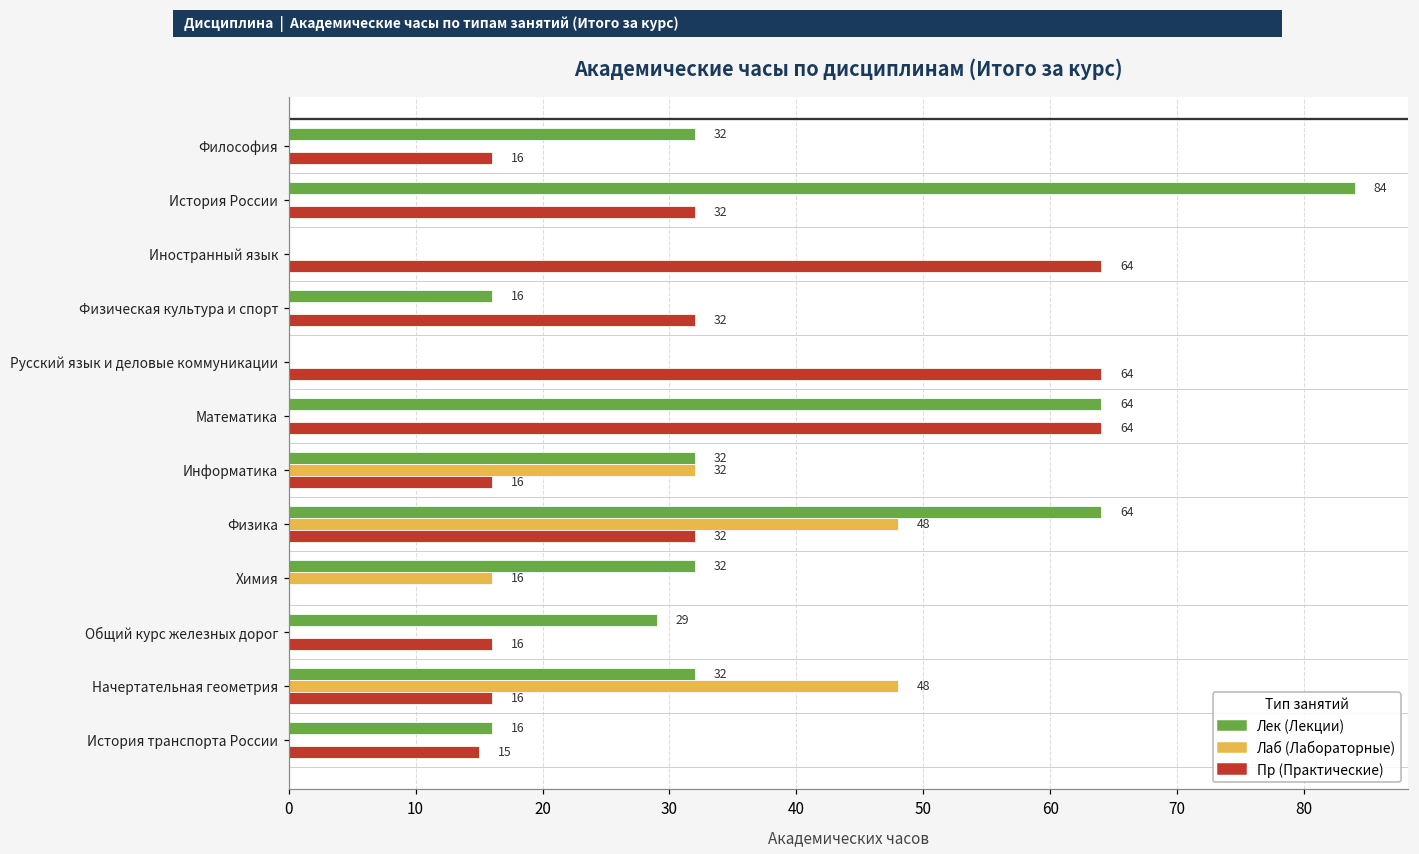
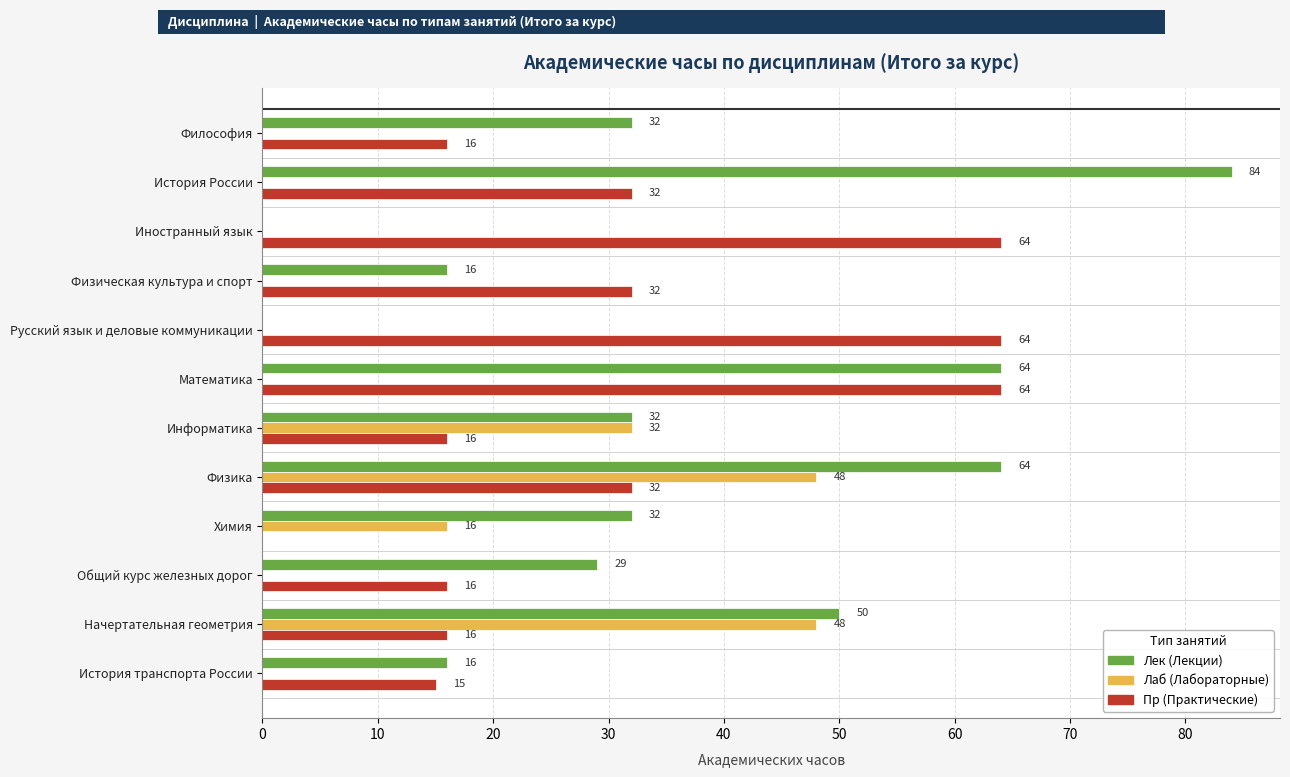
  {
    "Лек (Лекции)": {
      "Философия": 32,
      "История России": 84,
      "Физическая культура и спорт": 16,
      "Математика": 64,
      "Информатика": 32,
      "Физика": 64,
      "Химия": 32,
      "Общий курс железных дорог": 29,
-     "Начертательная геометрия": 32,
+     "Начертательная геометрия": 50,
      "История транспорта России": 16
    },
    "Лаб (Лабораторные)": {
      "Информатика": 32,
      "Физика": 48,
      "Химия": 16,
      "Начертательная геометрия": 48
    },
    "Пр (Практические)": {
      "Философия": 16,
      "История России": 32,
      "Иностранный язык": 64,
      "Физическая культура и спорт": 32,
      "Русский язык и деловые коммуникации": 64,
      "Математика": 64,
      "Информатика": 16,
      "Физика": 32,
      "Общий курс железных дорог": 16,
      "Начертательная геометрия": 16,
      "История транспорта России": 15
    }
  }
